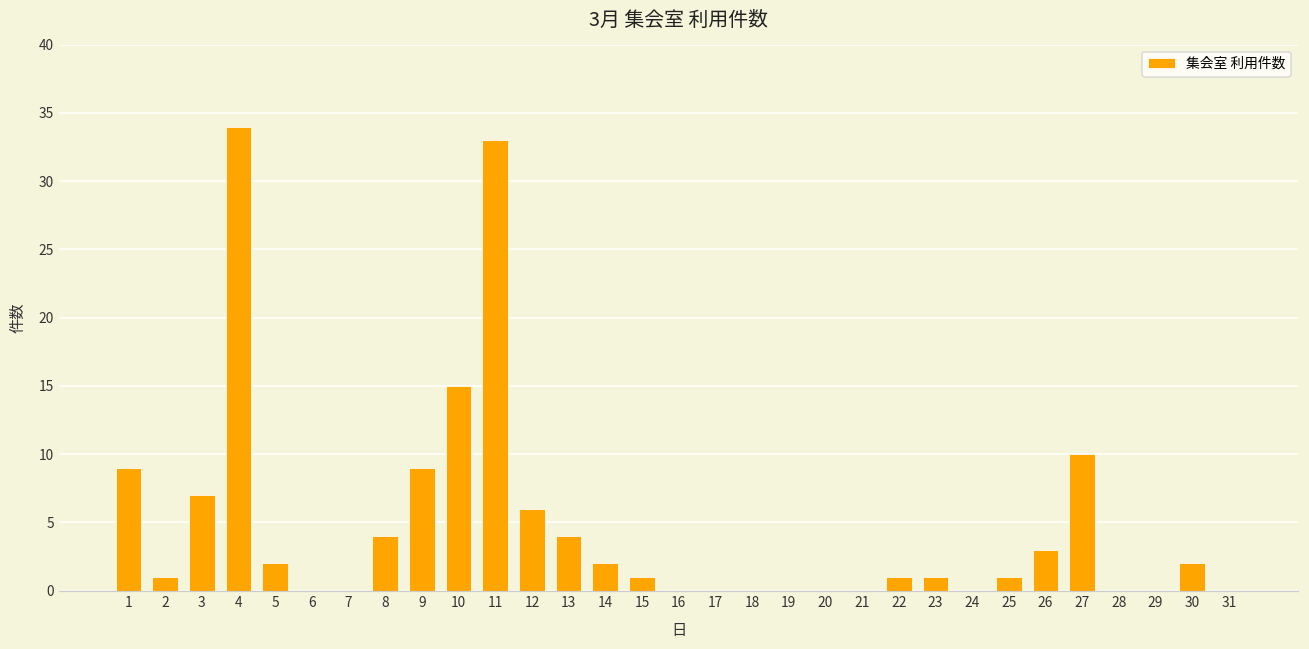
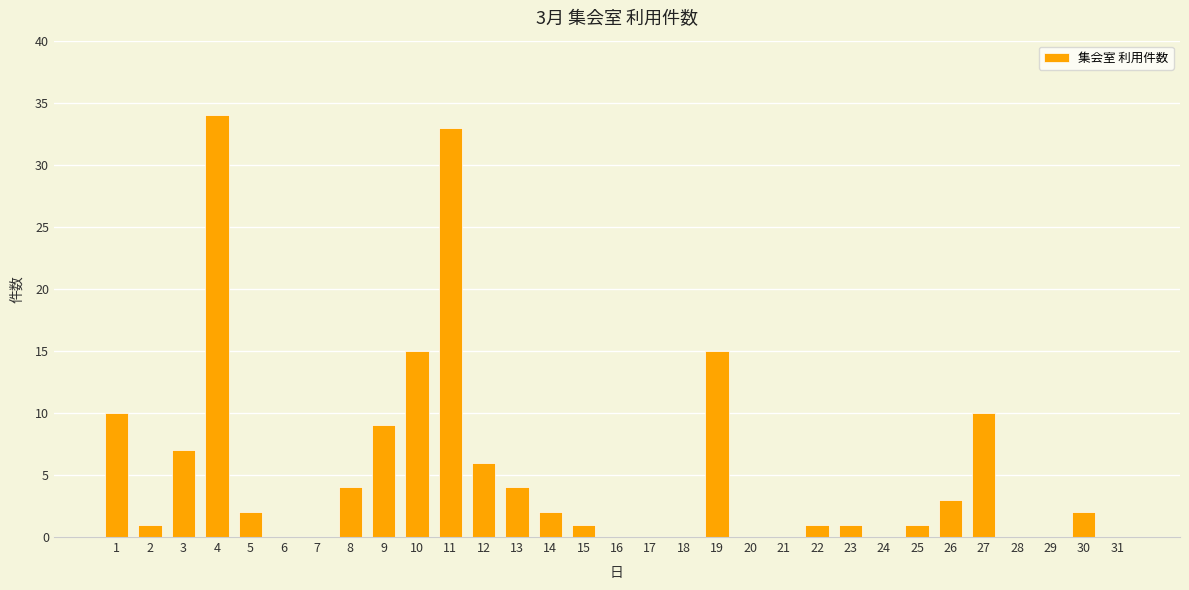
  {
-   "1": 9,
+   "1": 10,
    "2": 1,
    "3": 7,
    "4": 34,
    "5": 2,
    "6": 0,
    "7": 0,
    "8": 4,
    "9": 9,
    "10": 15,
    "11": 33,
    "12": 6,
    "13": 4,
    "14": 2,
    "15": 1,
    "16": 0,
    "17": 0,
    "18": 0,
-   "19": 0,
+   "19": 15,
    "20": 0,
    "21": 0,
    "22": 1,
    "23": 1,
    "24": 0,
    "25": 1,
    "26": 3,
    "27": 10,
    "28": 0,
    "29": 0,
    "30": 2,
    "31": 0
  }
